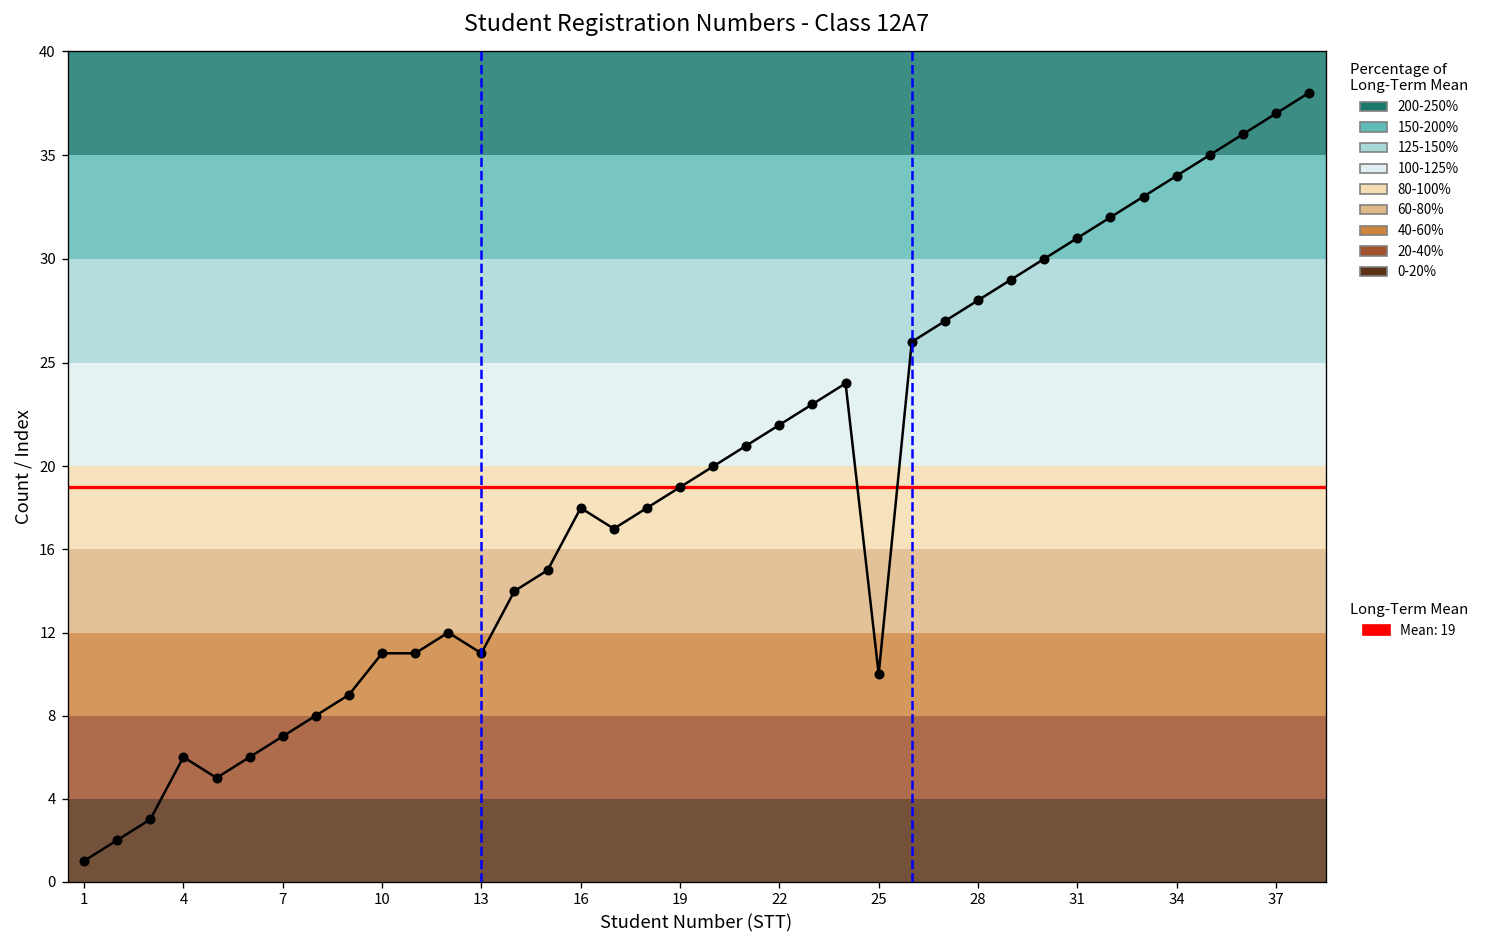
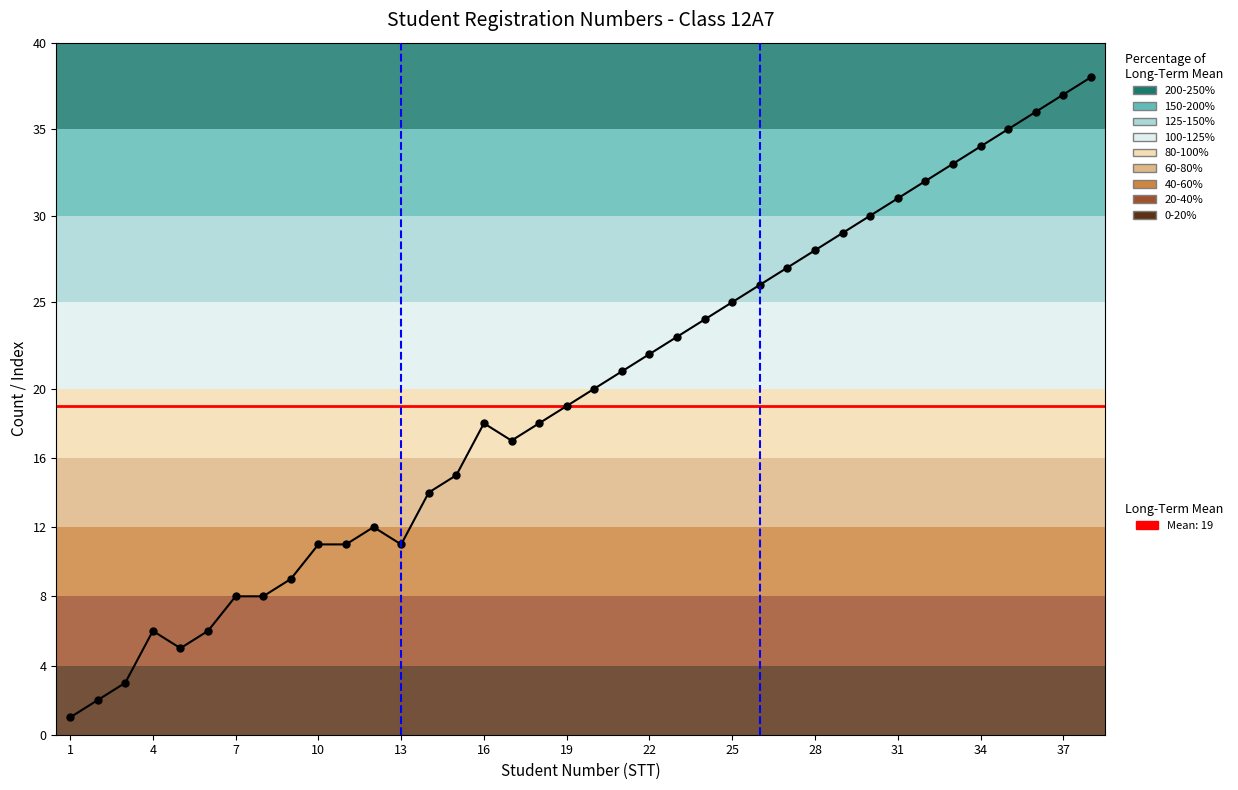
  {
    "1": 1,
    "4": 6,
-   "7": 7,
+   "7": 8,
    "10": 11,
    "13": 11,
    "16": 18,
    "19": 19,
    "22": 22,
-   "25": 10,
+   "25": 25,
    "28": 28,
    "31": 31,
    "34": 34,
    "37": 37
  }
